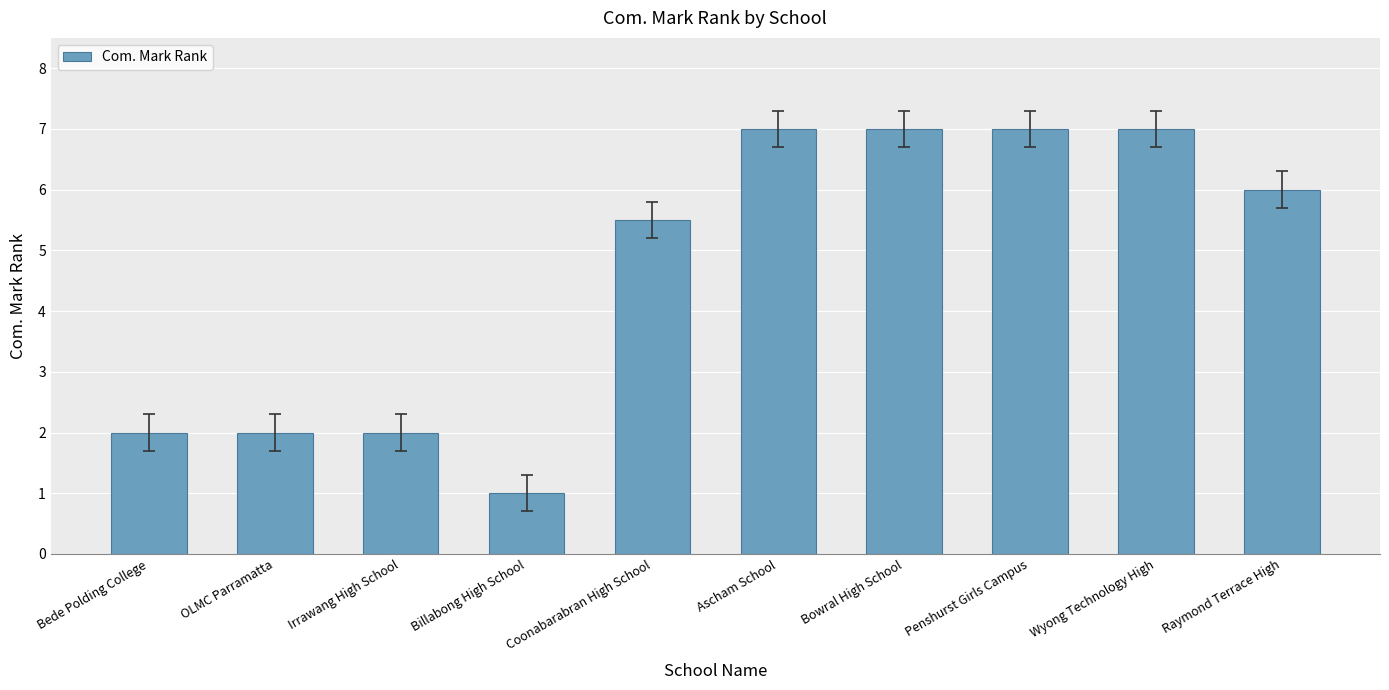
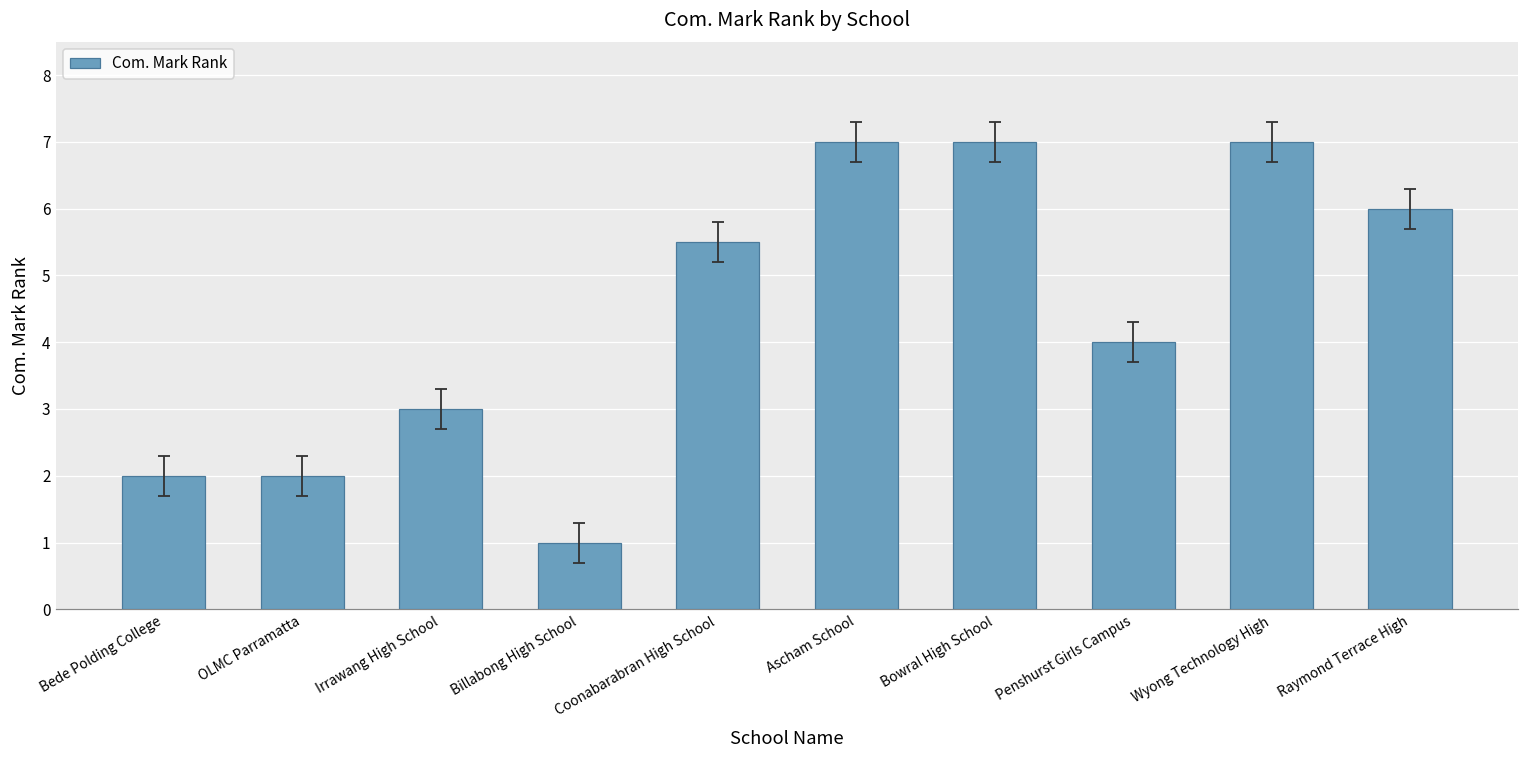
  {
    "Com. Mark Rank": {
      "Bede Polding College": 2,
      "OLMC Parramatta": 2,
-     "Irrawang High School": 2,
+     "Irrawang High School": 3,
      "Billabong High School": 1,
      "Coonabarabran High School": 5.5,
      "Ascham School": 7,
      "Bowral High School": 7,
-     "Penshurst Girls Campus": 7,
+     "Penshurst Girls Campus": 4,
      "Wyong Technology High": 7,
      "Raymond Terrace High": 6
    }
  }
